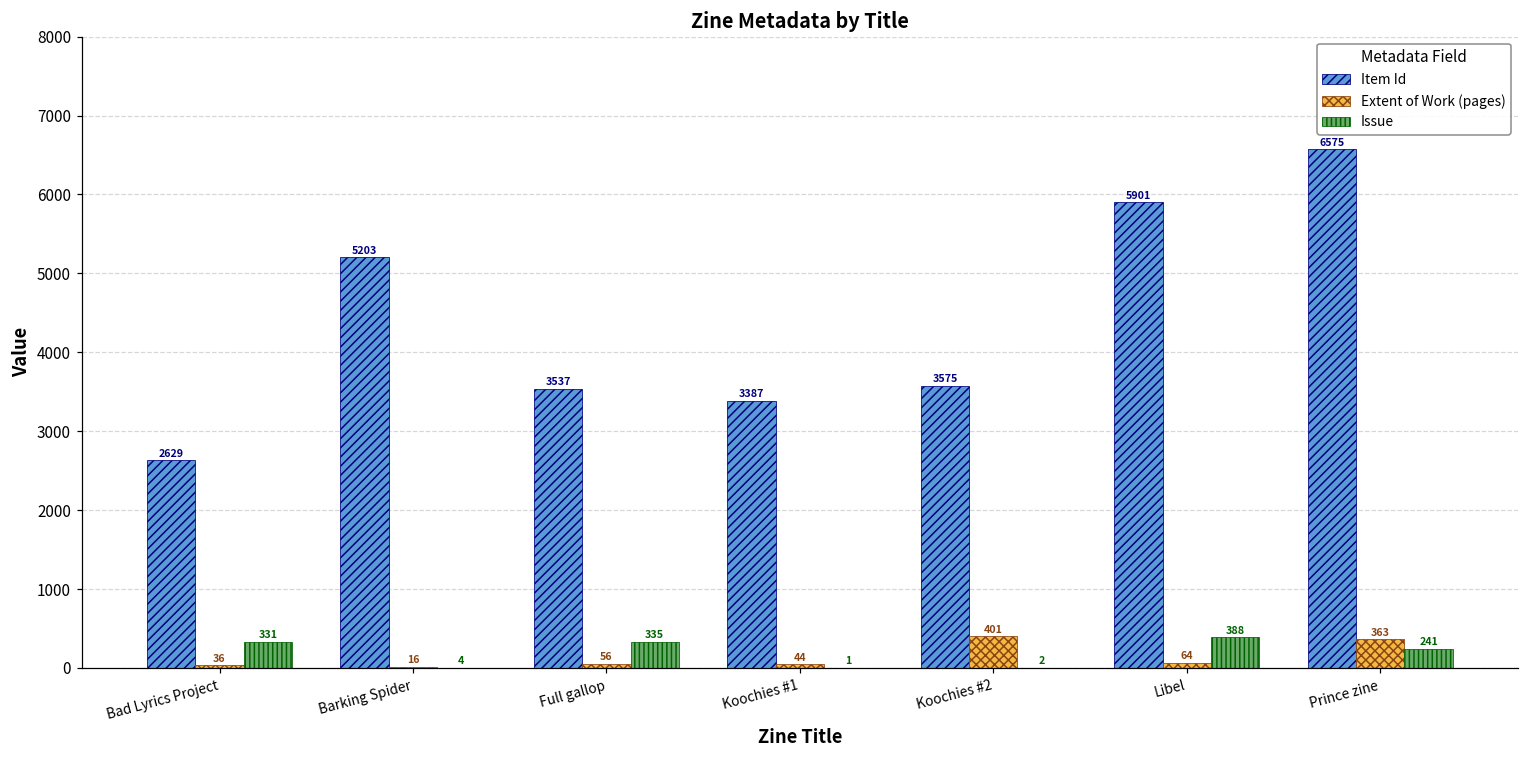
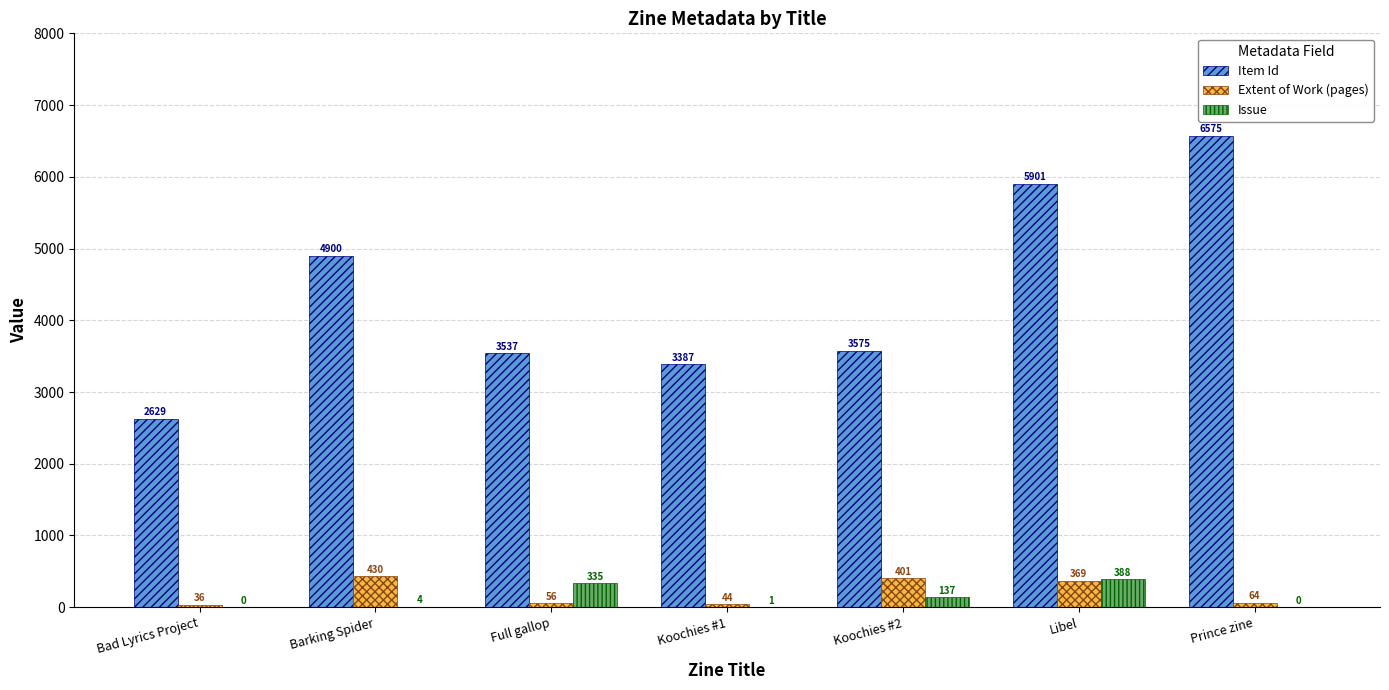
  {
    "Item Id": {
      "Bad Lyrics Project": 2629,
-     "Barking Spider": 5203,
+     "Barking Spider": 4900,
      "Full gallop": 3537,
      "Koochies #1": 3387,
      "Koochies #2": 3575,
      "Libel": 5901,
      "Prince zine": 6575
    },
    "Extent of Work (pages)": {
      "Bad Lyrics Project": 36,
-     "Barking Spider": 16,
+     "Barking Spider": 430,
      "Full gallop": 56,
      "Koochies #1": 44,
      "Koochies #2": 401,
-     "Libel": 64,
-     "Prince zine": 363
+     "Libel": 369,
+     "Prince zine": 64
    },
    "Issue": {
-     "Bad Lyrics Project": 331,
+     "Bad Lyrics Project": 0,
      "Barking Spider": 4,
      "Full gallop": 335,
      "Koochies #1": 1,
-     "Koochies #2": 2,
+     "Koochies #2": 137,
      "Libel": 388,
-     "Prince zine": 241
+     "Prince zine": 0
    }
  }
